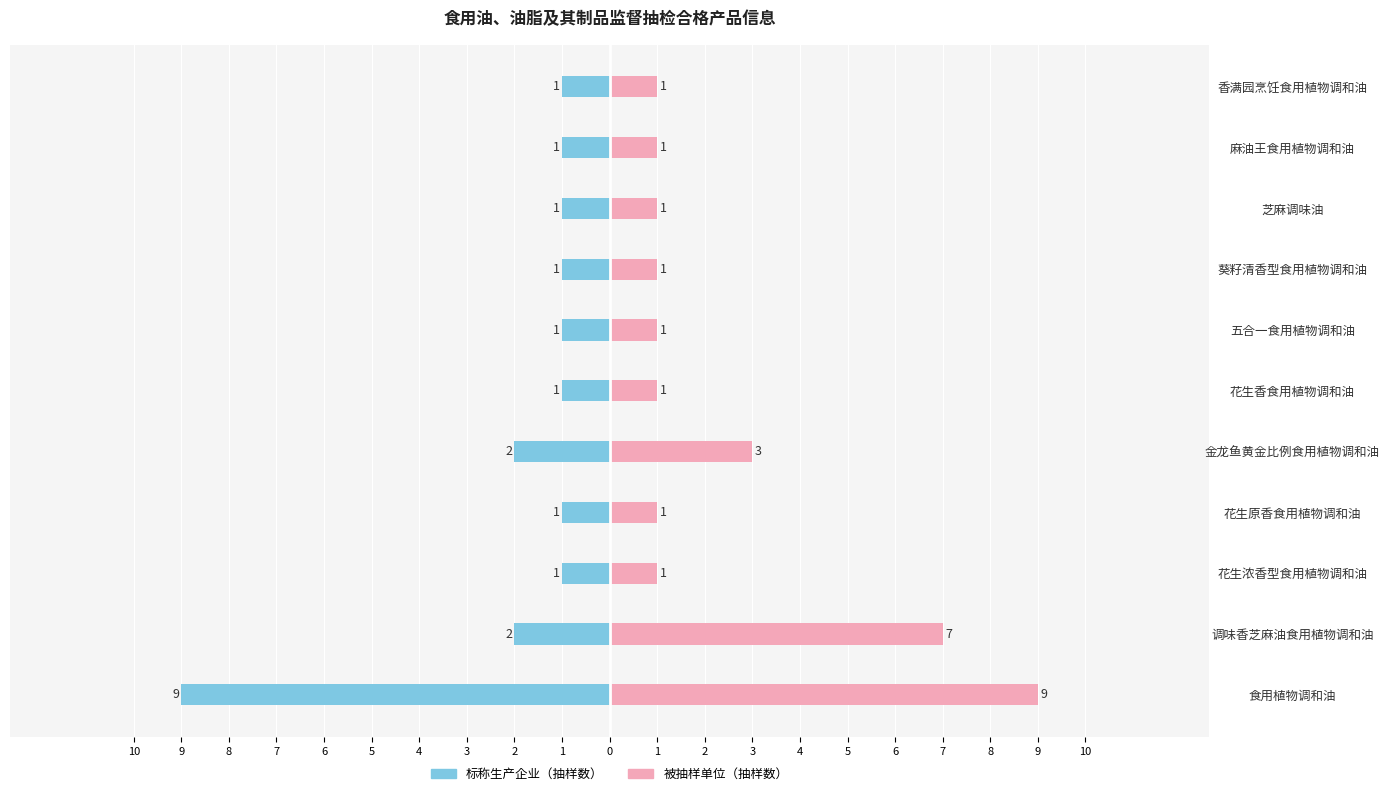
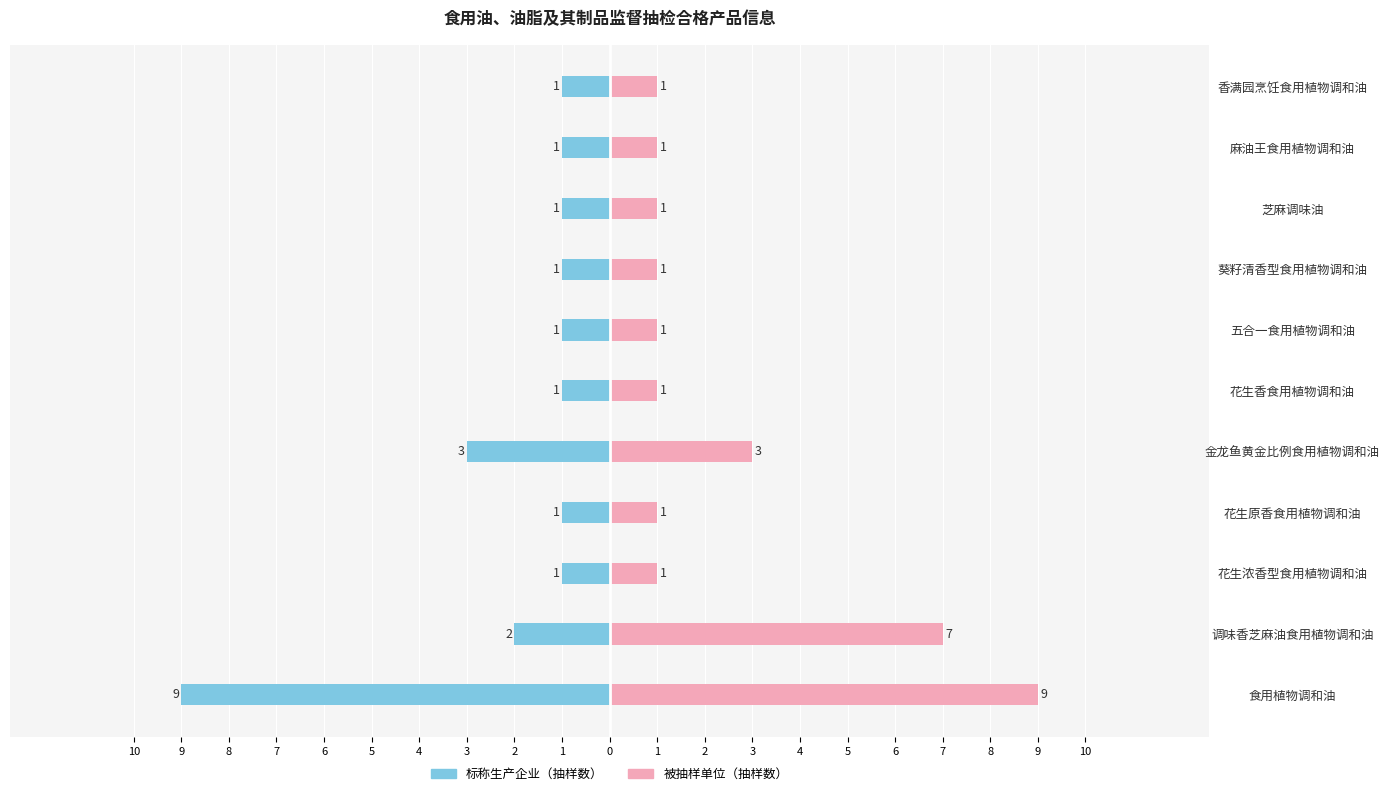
  {
    "标称生产企业（抽样数）": {
-     "金龙鱼黄金比例食用植物调和油": 2
+     "金龙鱼黄金比例食用植物调和油": 3
    },
    "被抽样单位（抽样数）": {
      "香满园烹饪食用植物调和油": 1,
      "麻油王食用植物调和油": 1,
      "芝麻调味油": 1,
      "葵籽清香型食用植物调和油": 1,
      "五合一食用植物调和油": 1,
      "花生香食用植物调和油": 1,
      "金龙鱼黄金比例食用植物调和油": 3,
      "花生原香食用植物调和油": 1,
      "花生浓香型食用植物调和油": 1,
      "调味香芝麻油食用植物调和油": 7,
      "食用植物调和油": 9
    }
  }
